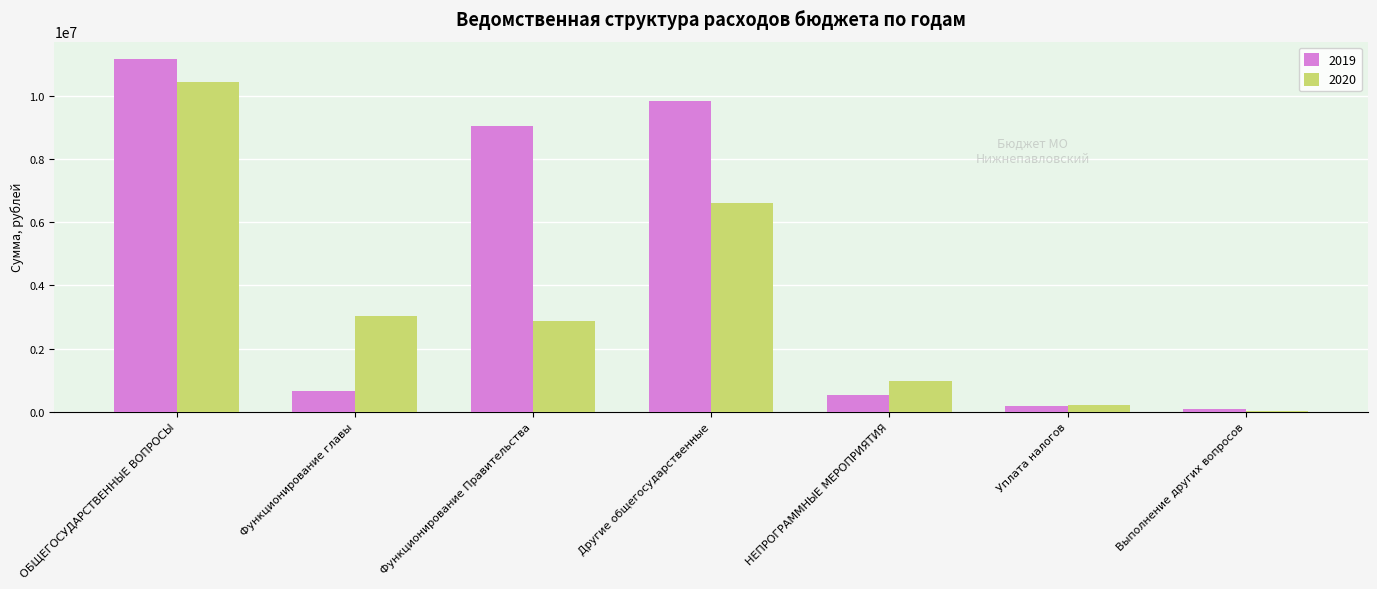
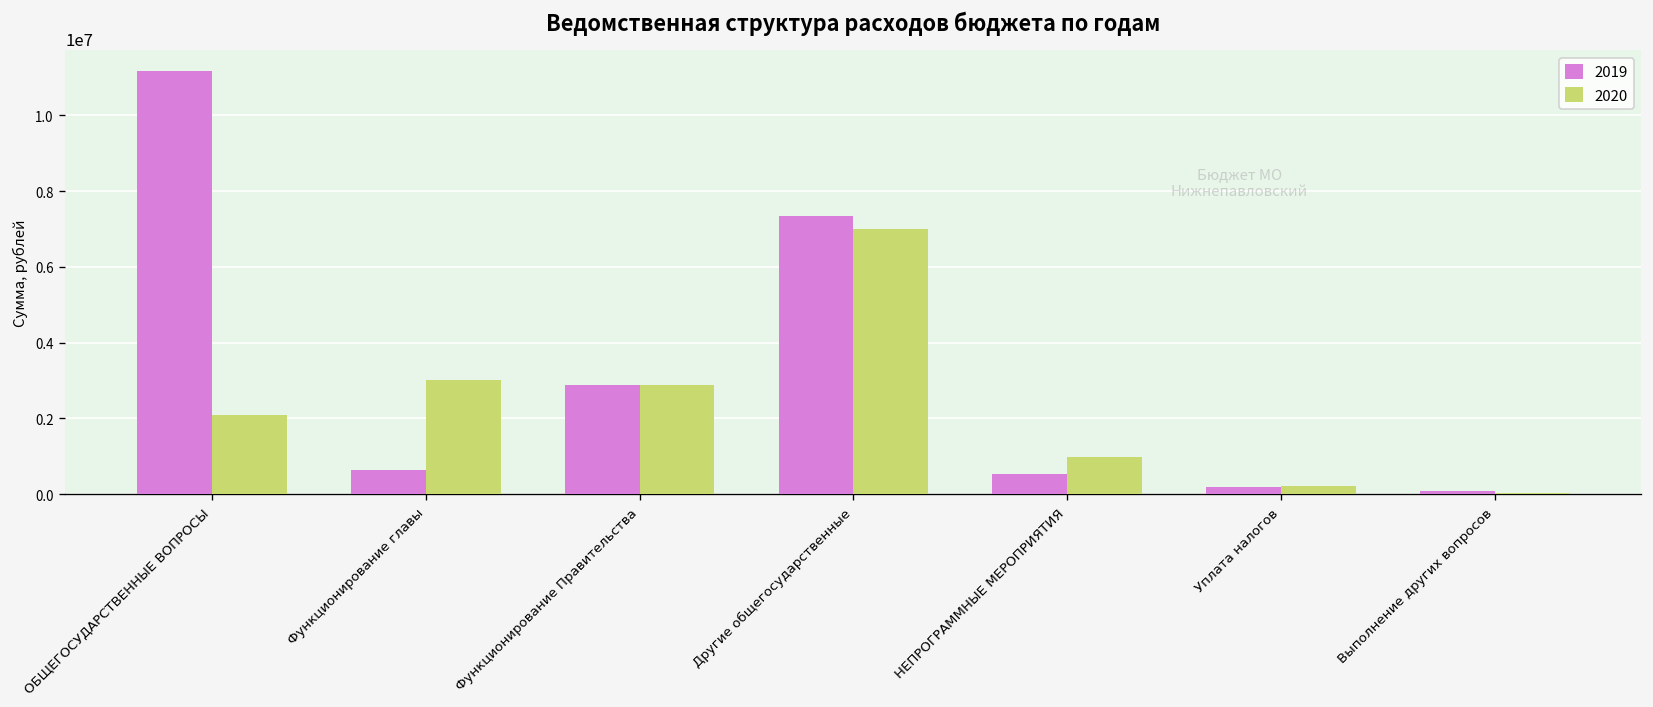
  {
    "2019": {
      "ОБЩЕГОСУДАРСТВЕННЫЕ ВОПРОСЫ": 11200000,
      "Функционирование главы": 700000,
-     "Функционирование Правительства": 9000000,
-     "Другие общегосударственные": 9800000,
+     "Функционирование Правительства": 2900000,
+     "Другие общегосударственные": 7300000,
      "НЕПРОГРАММНЫЕ МЕРОПРИЯТИЯ": 500000,
      "Уплата налогов": 200000,
      "Выполнение других вопросов": 100000
    },
    "2020": {
-     "ОБЩЕГОСУДАРСТВЕННЫЕ ВОПРОСЫ": 10400000,
+     "ОБЩЕГОСУДАРСТВЕННЫЕ ВОПРОСЫ": 2100000,
      "Функционирование главы": 3000000,
      "Функционирование Правительства": 2900000,
-     "Другие общегосударственные": 6600000,
+     "Другие общегосударственные": 7000000,
      "НЕПРОГРАММНЫЕ МЕРОПРИЯТИЯ": 1000000,
      "Уплата налогов": 200000
    }
  }
